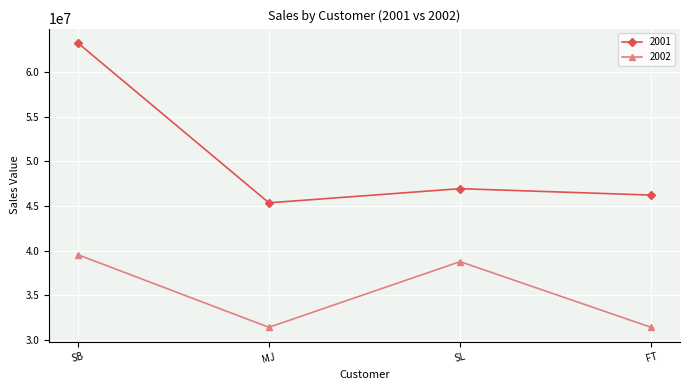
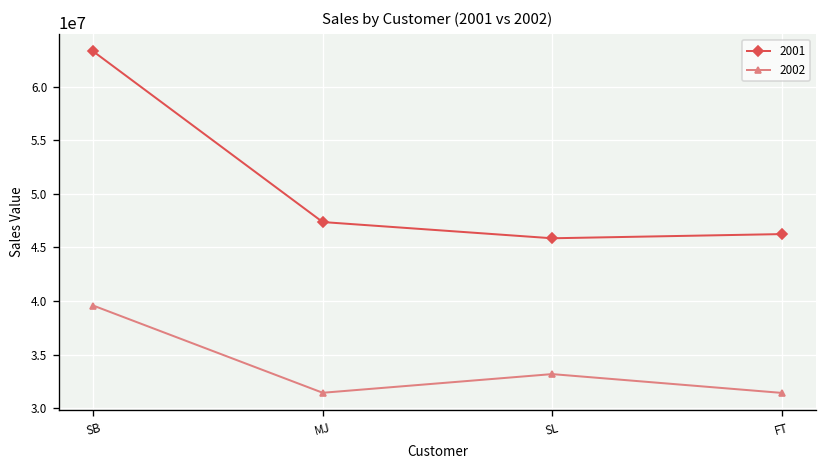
  {
    "2001": {
      "SB": 63000000,
-     "MJ": 45000000,
-     "SL": 47000000,
+     "MJ": 47000000,
+     "SL": 46000000,
      "FT": 46000000
    },
    "2002": {
      "SB": 40000000,
      "MJ": 31000000,
-     "SL": 39000000,
+     "SL": 33000000,
      "FT": 31000000
    }
  }
